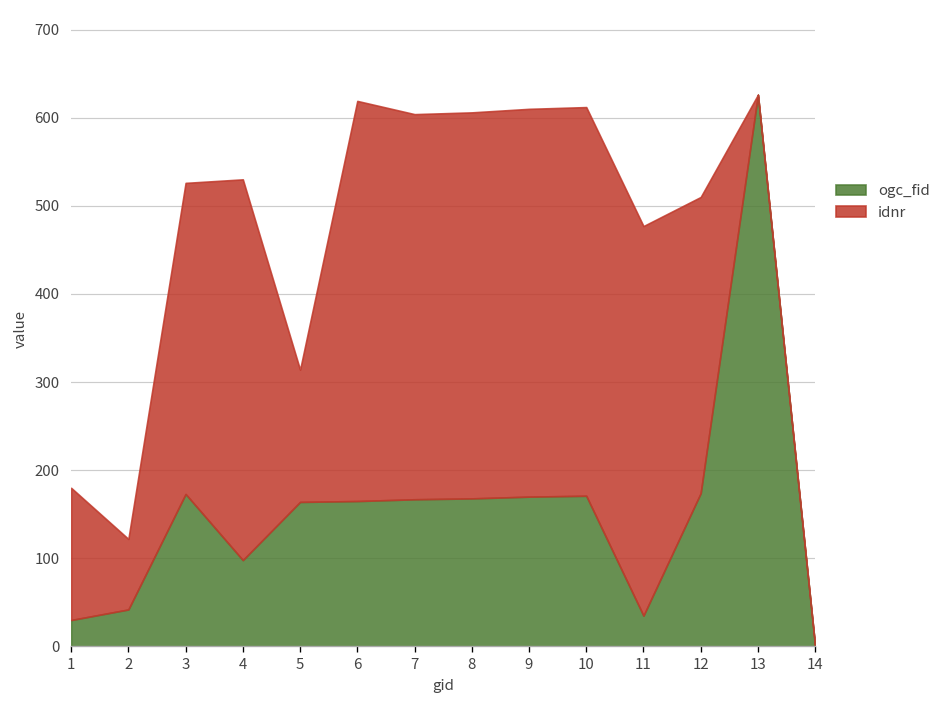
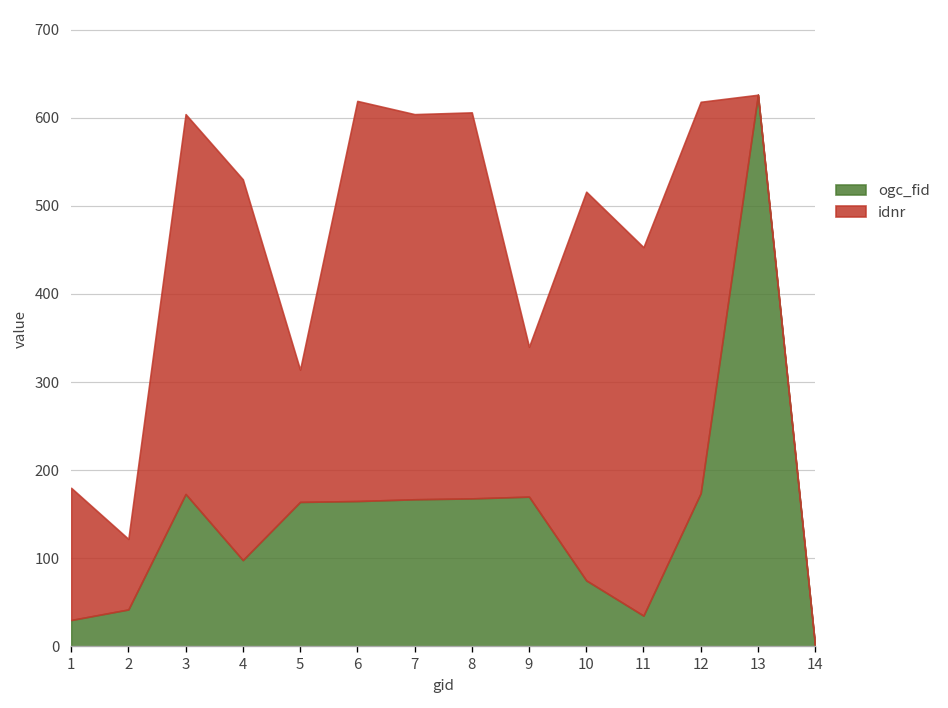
  {
    "ogc_fid": {
      "1": 30,
      "2": 40,
      "3": 170,
      "4": 100,
      "5": 160,
      "6": 170,
      "7": 170,
      "8": 170,
      "9": 170,
-     "10": 170,
+     "10": 80,
      "11": 40,
      "12": 170
    },
    "idnr": {
      "1": 150,
      "2": 80,
-     "3": 350,
+     "3": 430,
      "4": 430,
      "5": 150,
      "6": 450,
      "7": 440,
      "8": 440,
-     "9": 440,
+     "9": 170,
      "10": 440,
-     "11": 440,
-     "12": 340
+     "11": 420,
+     "12": 440
    }
  }
